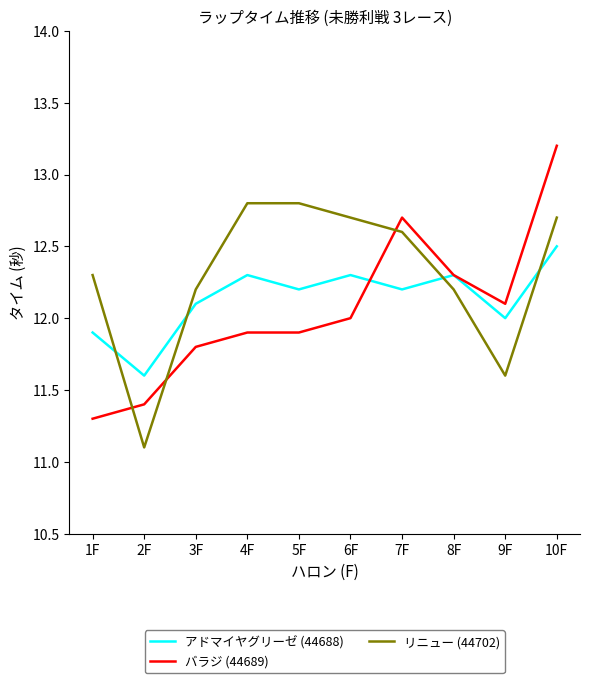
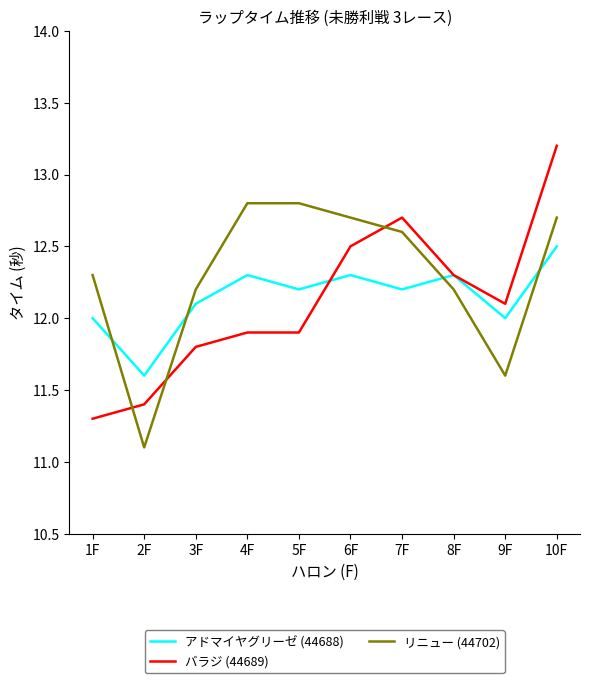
  {
    "アドマイヤグリーゼ (44688)": {
-     "1F": 11.9,
+     "1F": 12.0,
      "2F": 11.6,
      "3F": 12.1,
      "4F": 12.3,
      "5F": 12.2,
      "6F": 12.3,
      "7F": 12.2,
      "9F": 12.0,
      "10F": 12.5
    },
    "バラジ (44689)": {
      "1F": 11.3,
      "2F": 11.4,
      "3F": 11.8,
      "4F": 11.9,
      "5F": 11.9,
-     "6F": 12.0,
+     "6F": 12.5,
      "7F": 12.7,
      "9F": 12.1,
      "10F": 13.2
    },
    "リニュー (44702)": {
      "1F": 12.3,
      "2F": 11.1,
      "3F": 12.2,
      "4F": 12.8,
      "5F": 12.8,
      "6F": 12.7,
      "7F": 12.6,
      "8F": 12.2,
      "9F": 11.6,
      "10F": 12.7
    }
  }
